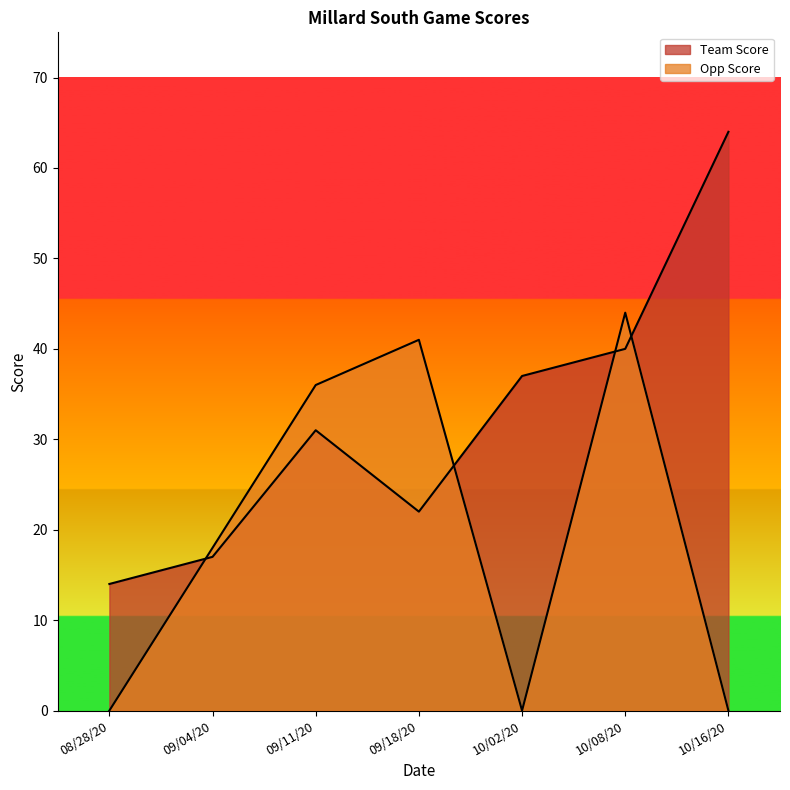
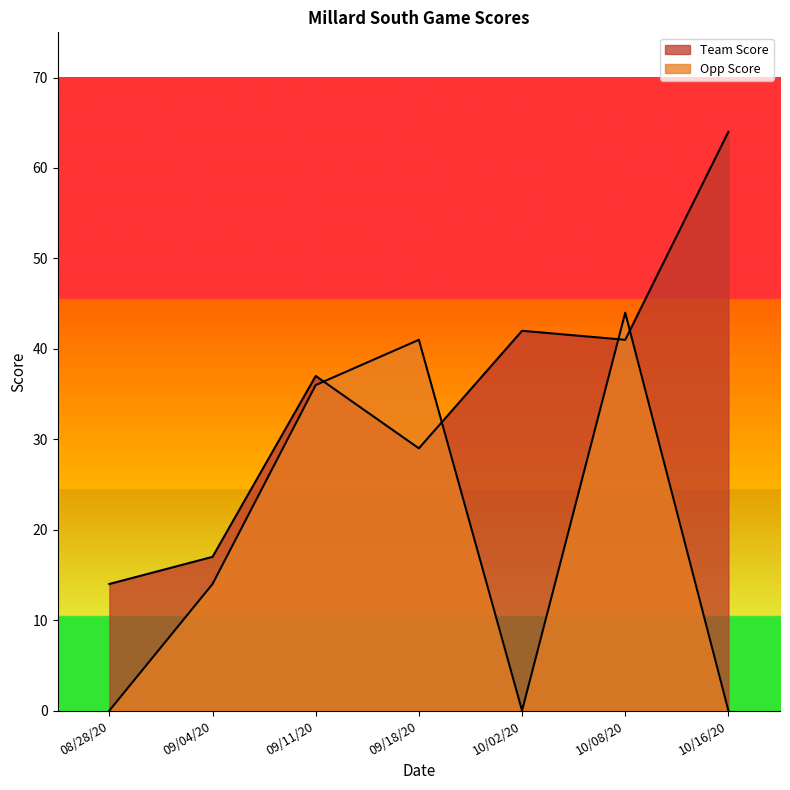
  {
    "Team Score": {
      "08/28/20": 14,
      "09/04/20": 17,
-     "09/11/20": 31,
-     "09/18/20": 22,
-     "10/02/20": 37,
-     "10/08/20": 40,
+     "09/11/20": 37,
+     "09/18/20": 29,
+     "10/02/20": 42,
+     "10/08/20": 41,
      "10/16/20": 64
    },
    "Opp Score": {
      "08/28/20": 0,
-     "09/04/20": 18,
+     "09/04/20": 14,
      "09/11/20": 36,
      "09/18/20": 41,
      "10/02/20": 0,
      "10/08/20": 44,
      "10/16/20": 0
    }
  }
